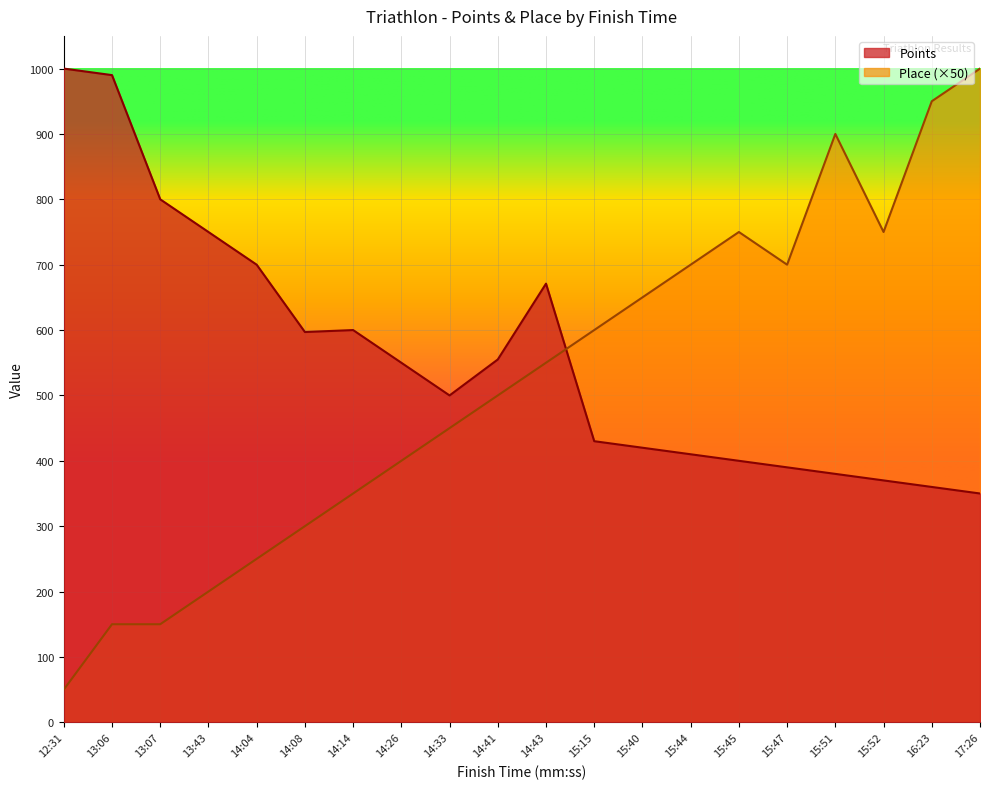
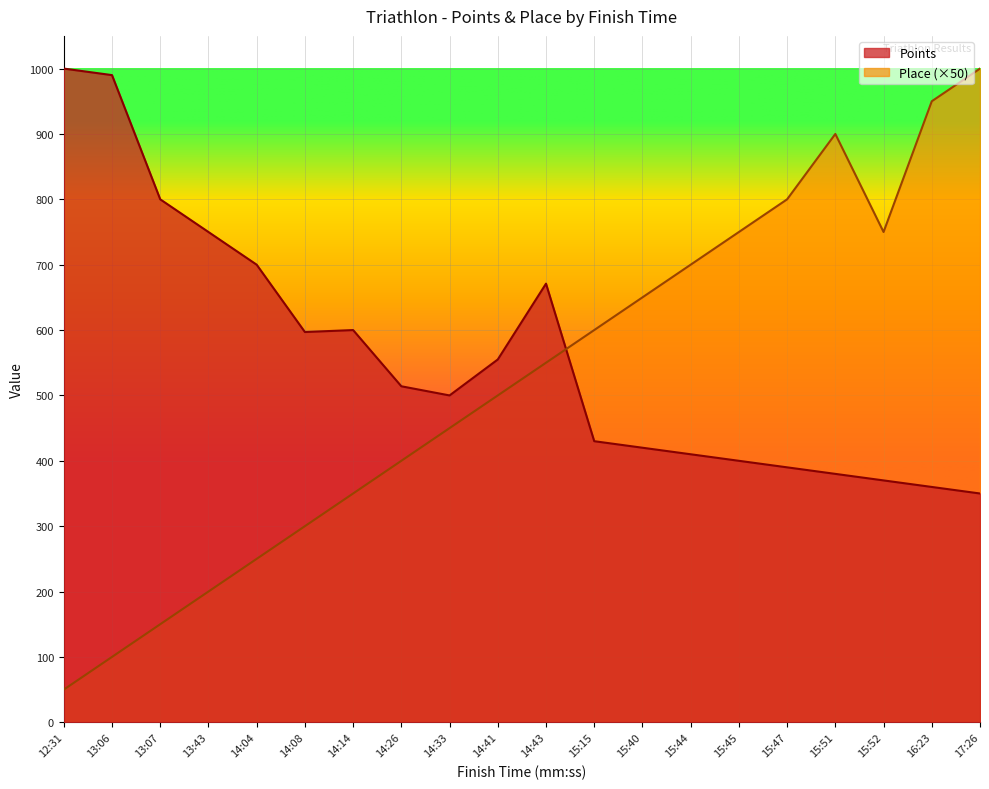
  {
    "Points": {
      "12:31": 1000,
      "13:06": 990,
      "13:07": 800,
      "13:43": 750,
      "14:04": 700,
      "14:08": 600,
      "14:14": 600,
-     "14:26": 550,
+     "14:26": 510,
      "14:33": 500,
      "14:41": 560,
      "14:43": 670,
      "15:15": 430,
      "15:40": 420,
      "15:44": 410,
      "15:45": 400,
      "15:47": 390,
      "15:51": 380,
      "15:52": 370,
      "16:23": 360,
      "17:26": 350
    },
    "Place (×50)": {
      "12:31": 50,
-     "13:06": 150,
+     "13:06": 100,
      "13:07": 150,
      "13:43": 200,
      "14:04": 250,
      "14:08": 300,
      "14:14": 350,
      "14:26": 400,
      "14:33": 450,
      "14:41": 500,
      "14:43": 550,
      "15:15": 600,
      "15:40": 650,
      "15:44": 700,
      "15:45": 750,
-     "15:47": 700,
+     "15:47": 800,
      "15:51": 900,
      "15:52": 750,
      "16:23": 950,
      "17:26": 1000
    }
  }
